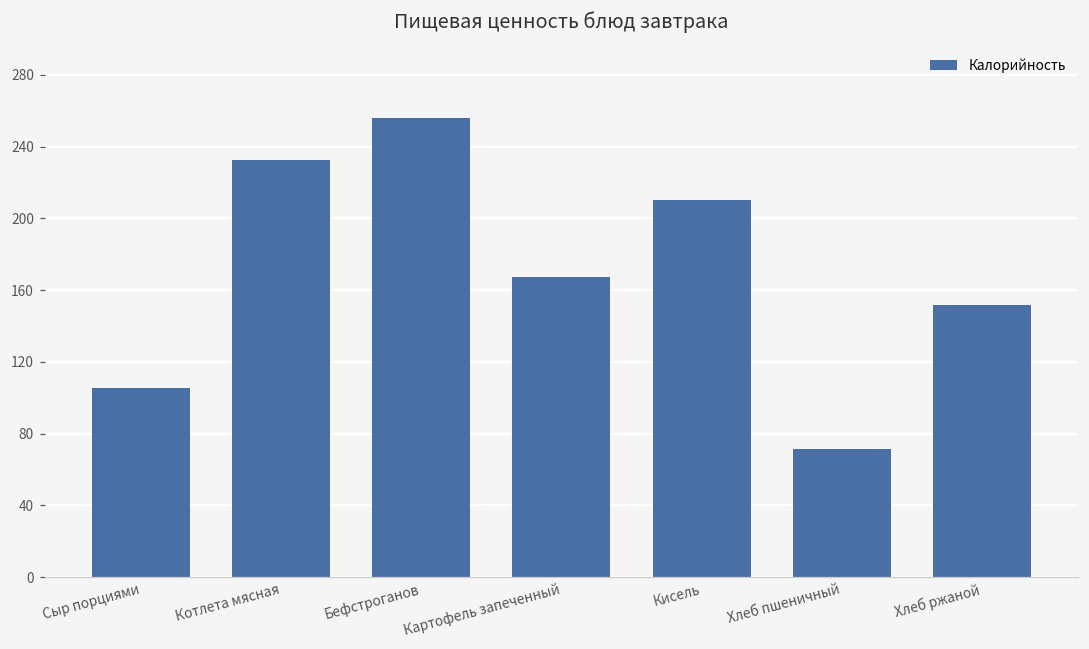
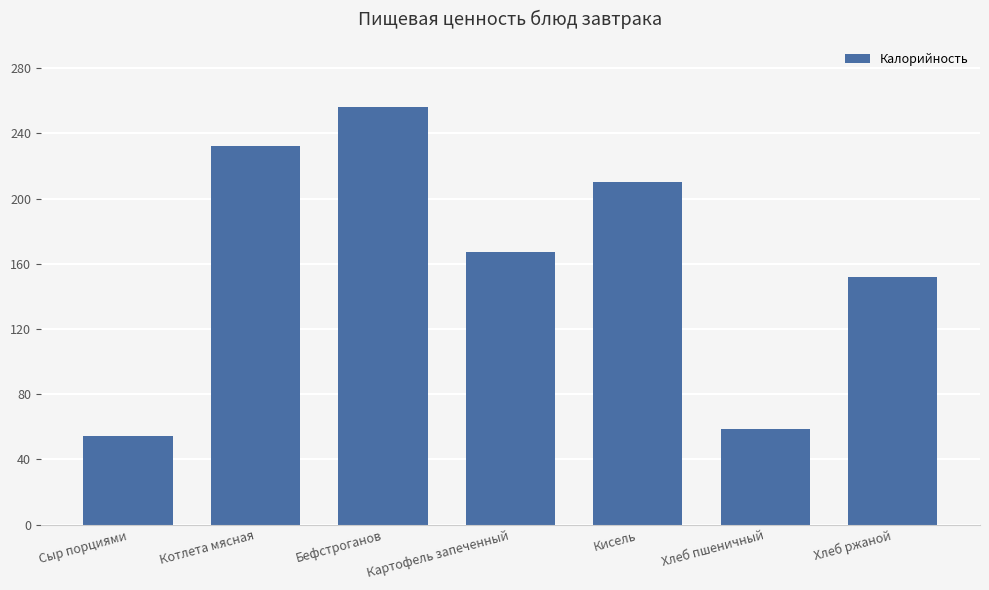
  {
-   "Сыр порциями": 105,
+   "Сыр порциями": 55,
    "Котлета мясная": 232,
    "Бефстроганов": 256,
    "Картофель запеченный": 167,
    "Кисель": 210,
-   "Хлеб пшеничный": 72,
+   "Хлеб пшеничный": 59,
    "Хлеб ржаной": 152
  }
